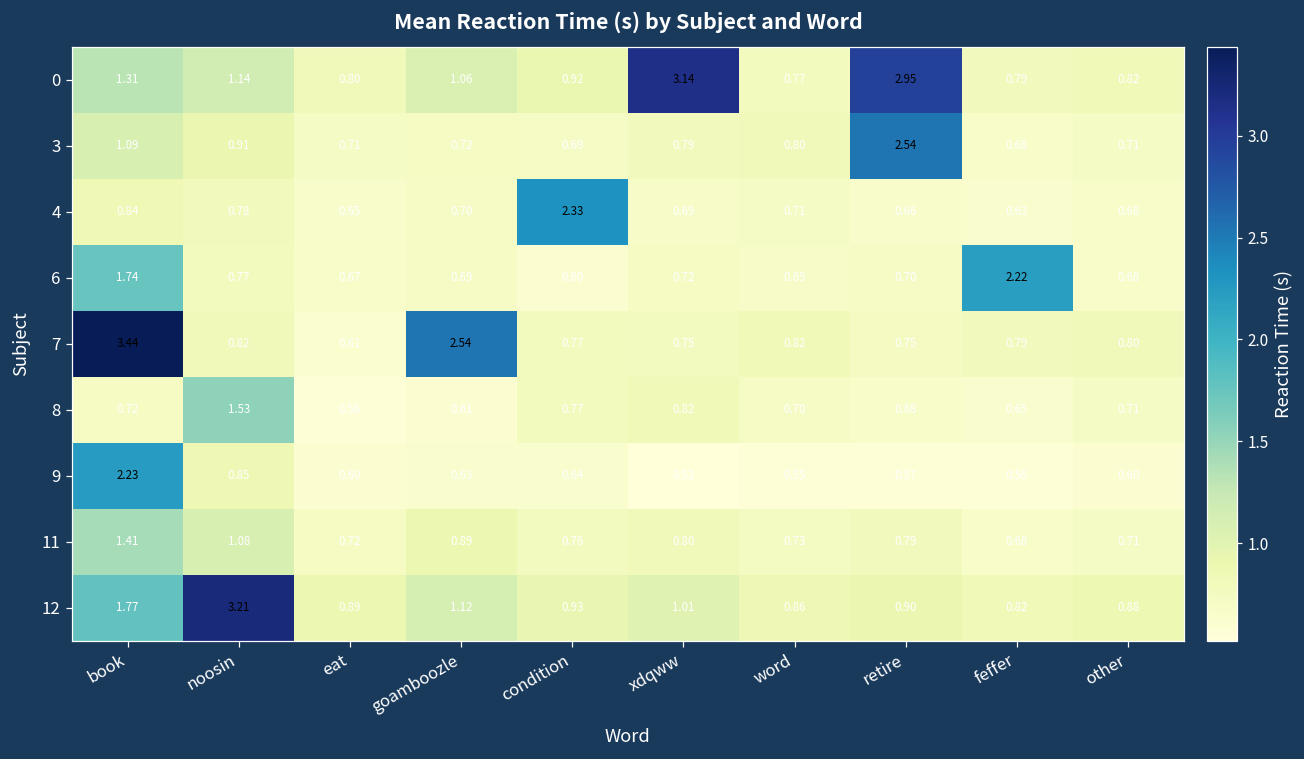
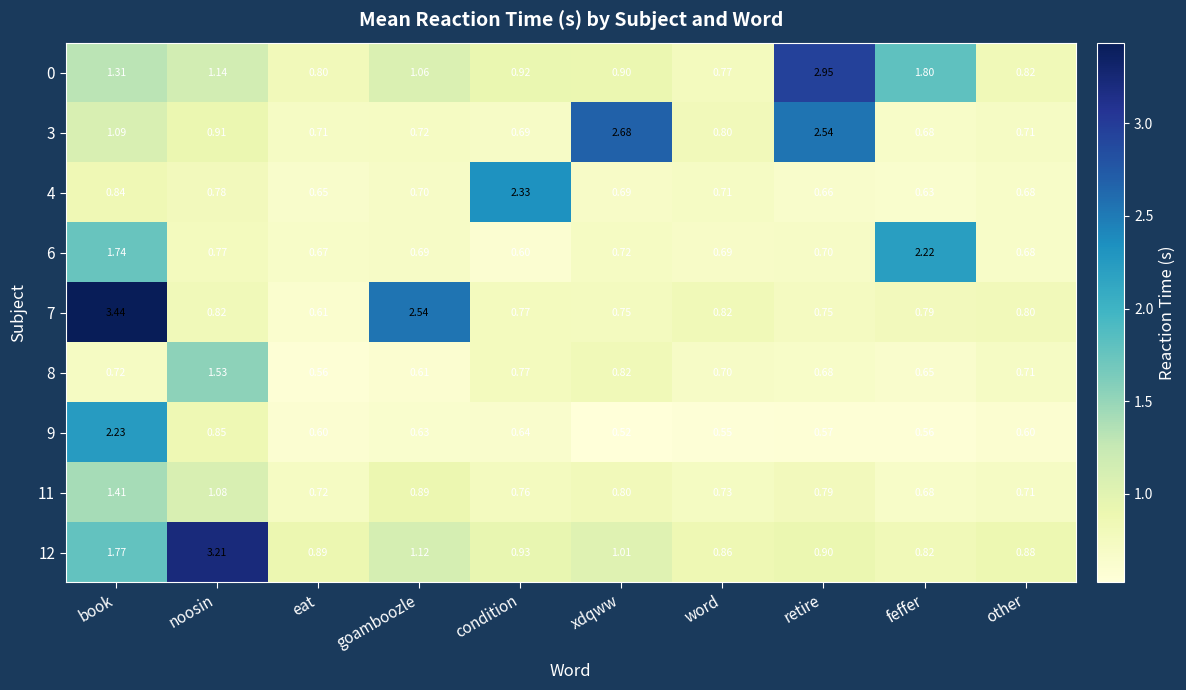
  {
    "0": {
      "book": 1.31,
      "noosin": 1.14,
      "eat": 0.80,
      "goamboozle": 1.06,
      "condition": 0.92,
-     "xdqww": 3.14,
+     "xdqww": 0.90,
      "word": 0.77,
      "retire": 2.95,
-     "feffer": 0.79,
+     "feffer": 1.80,
      "other": 0.82
    },
    "3": {
      "book": 1.09,
      "noosin": 0.91,
      "eat": 0.71,
      "goamboozle": 0.72,
      "condition": 0.69,
-     "xdqww": 0.79,
+     "xdqww": 2.68,
      "word": 0.80,
      "retire": 2.54,
      "feffer": 0.68,
      "other": 0.71
    },
    "4": {
      "book": 0.84,
      "noosin": 0.78,
      "eat": 0.65,
      "goamboozle": 0.70,
      "condition": 2.33,
      "xdqww": 0.69,
      "word": 0.71,
      "retire": 0.66,
      "feffer": 0.63,
      "other": 0.68
    },
    "6": {
      "book": 1.74,
      "noosin": 0.77,
      "eat": 0.67,
      "goamboozle": 0.69,
      "xdqww": 0.72,
      "word": 0.69,
      "retire": 0.70,
      "feffer": 2.22,
      "other": 0.68
    },
    "7": {
      "book": 3.44,
      "noosin": 0.82,
      "eat": 0.61,
      "goamboozle": 2.54,
      "condition": 0.77,
      "xdqww": 0.75,
      "word": 0.82,
      "retire": 0.75,
      "feffer": 0.79,
      "other": 0.80
    },
    "8": {
      "book": 0.72,
      "noosin": 1.53,
      "condition": 0.77,
      "xdqww": 0.82,
      "word": 0.70,
      "retire": 0.68,
      "feffer": 0.65,
      "other": 0.71
    },
    "9": {
      "book": 2.23,
      "noosin": 0.85,
      "goamboozle": 0.63,
      "condition": 0.64
    },
    "11": {
      "book": 1.41,
      "noosin": 1.08,
      "eat": 0.72,
      "goamboozle": 0.89,
      "condition": 0.76,
      "xdqww": 0.80,
      "word": 0.73,
      "retire": 0.79,
      "feffer": 0.68,
      "other": 0.71
    },
    "12": {
      "book": 1.77,
      "noosin": 3.21,
      "eat": 0.89,
      "goamboozle": 1.12,
      "condition": 0.93,
      "xdqww": 1.01,
      "word": 0.86,
      "retire": 0.90,
      "feffer": 0.82,
      "other": 0.88
    }
  }
